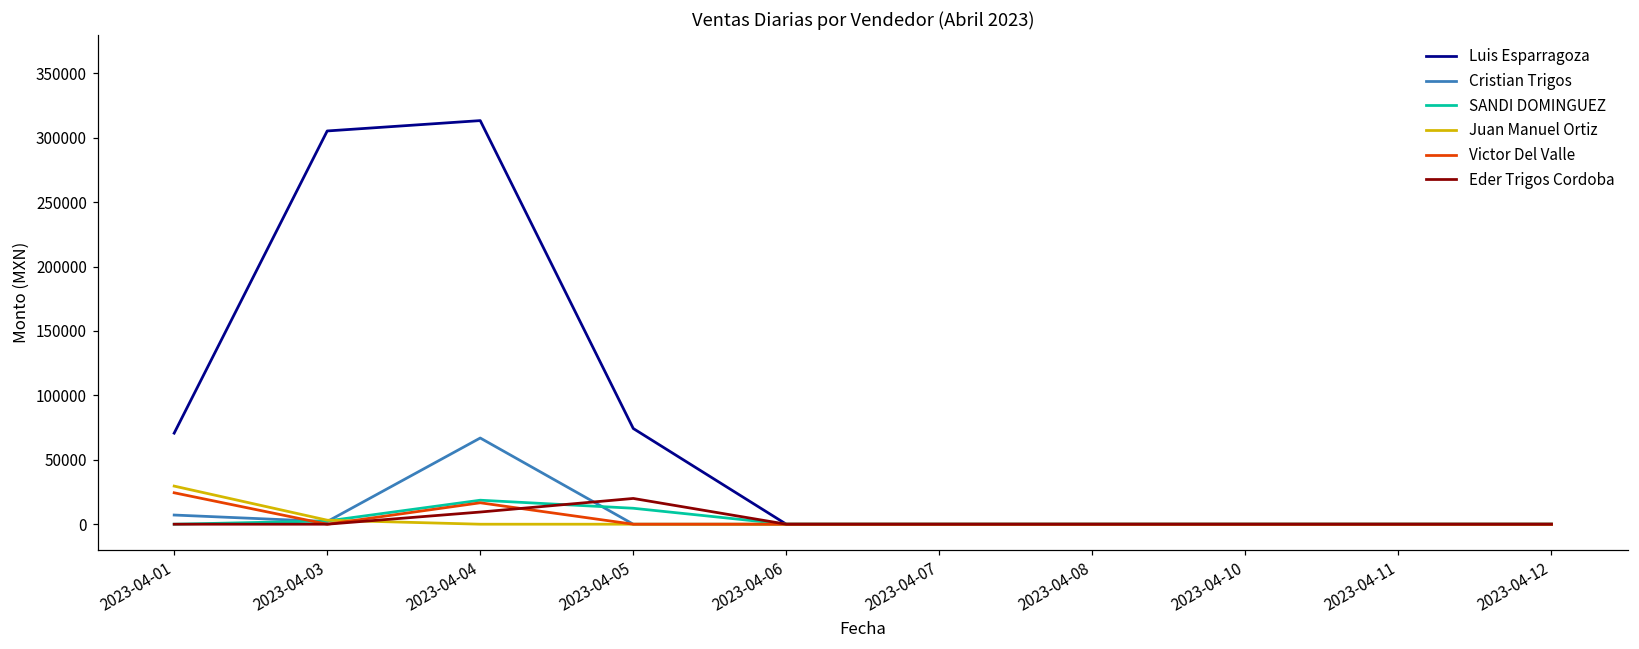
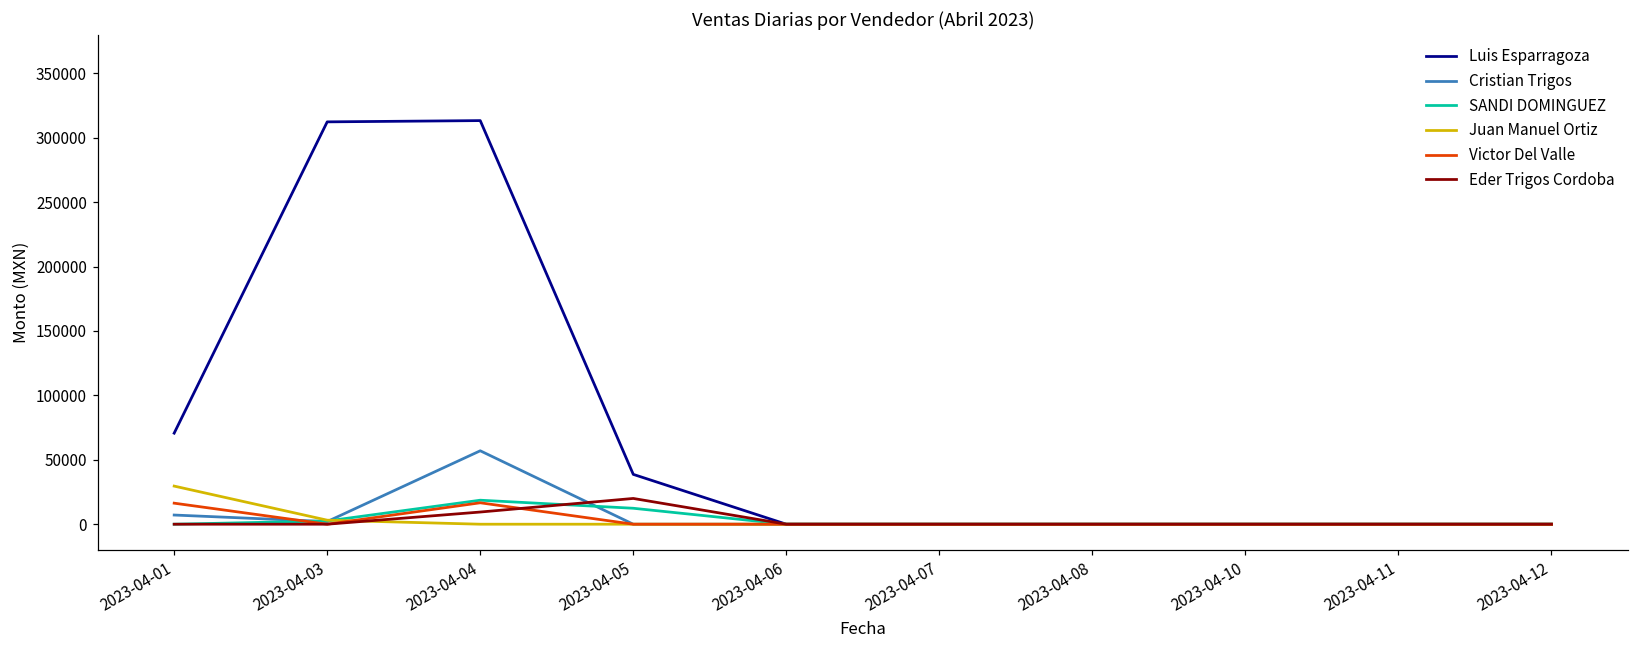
  {
    "Luis Esparragoza": {
      "2023-04-01": 71000,
-     "2023-04-03": 305000,
+     "2023-04-03": 312000,
      "2023-04-04": 313000,
-     "2023-04-05": 74000
+     "2023-04-05": 39000
    },
    "Cristian Trigos": {
      "2023-04-01": 7000,
-     "2023-04-04": 67000
+     "2023-04-04": 57000
    },
    "SANDI DOMINGUEZ": {
      "2023-04-05": 12000
    },
    "Juan Manuel Ortiz": {
      "2023-04-01": 30000,
      "2023-04-04": 0
    },
    "Victor Del Valle": {
-     "2023-04-01": 24000
+     "2023-04-01": 16000
    },
    "Eder Trigos Cordoba": {
      "2023-04-04": 9000,
      "2023-04-05": 20000
    }
  }
